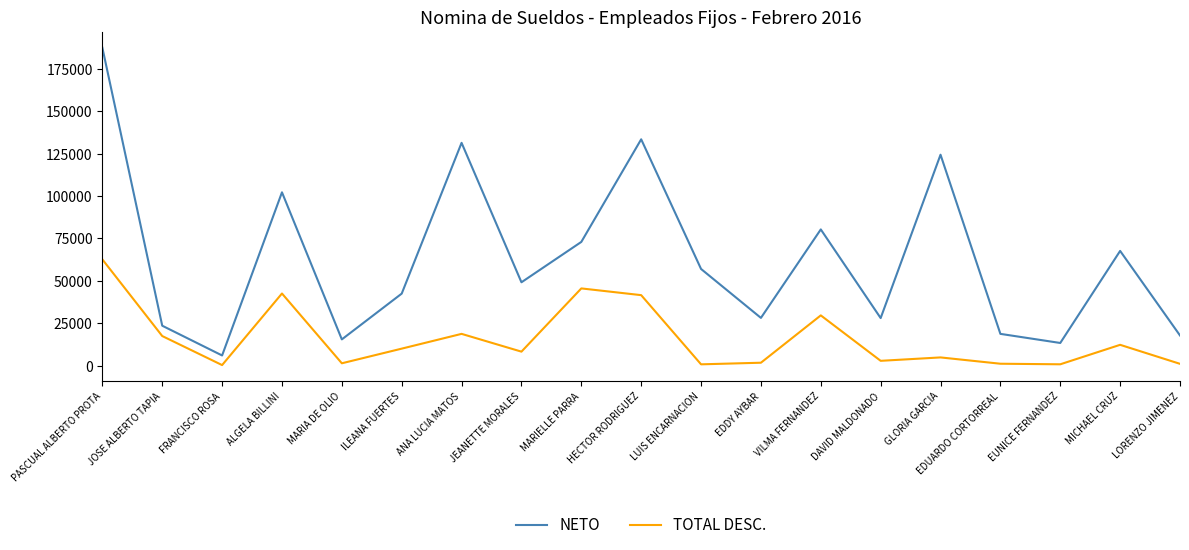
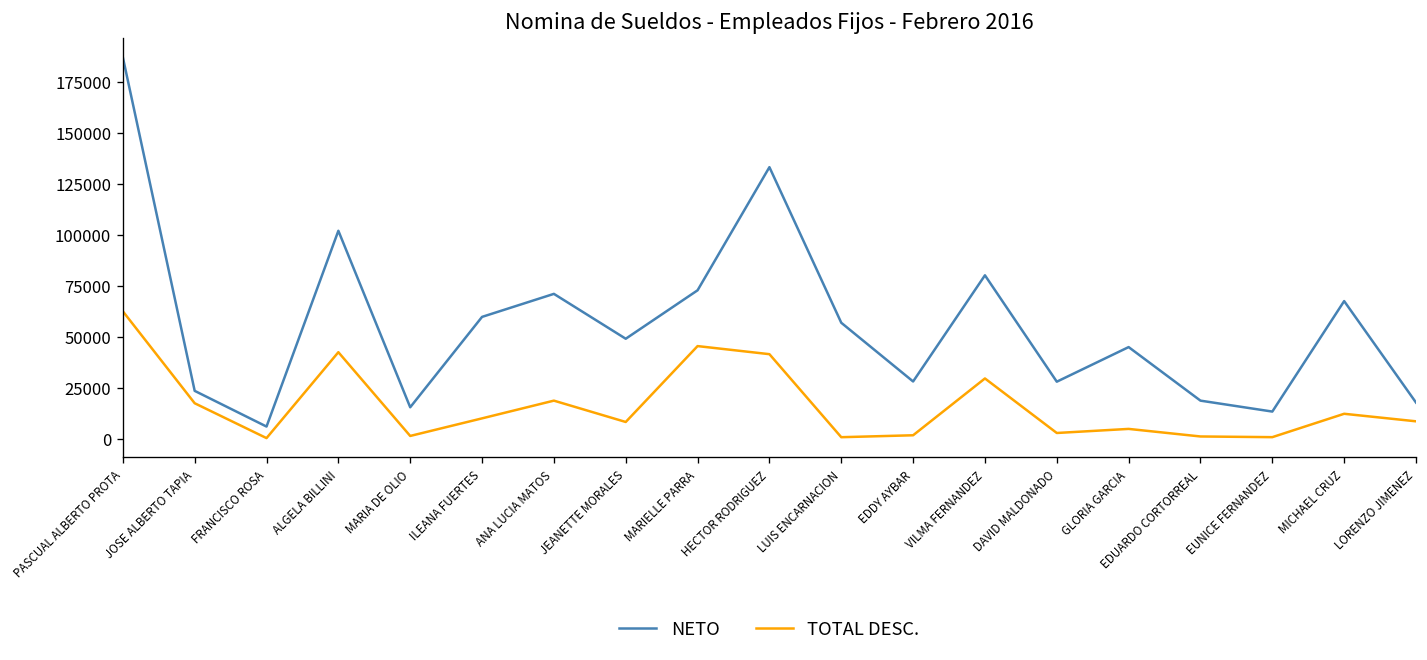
  {
    "NETO": {
      "PASCUAL ALBERTO PROTA": 187000,
      "JOSE ALBERTO TAPIA": 24000,
      "FRANCISCO ROSA": 6000,
      "ALGELA BILLINI": 102000,
      "MARIA DE OLIO": 16000,
-     "ILEANA FUERTES": 43000,
-     "ANA LUCIA MATOS": 131000,
+     "ILEANA FUERTES": 60000,
+     "ANA LUCIA MATOS": 71000,
      "JEANETTE MORALES": 49000,
      "MARIELLE PARRA": 73000,
      "HECTOR RODRIGUEZ": 133000,
      "LUIS ENCARNACION": 57000,
      "EDDY AYBAR": 28000,
      "VILMA FERNANDEZ": 80000,
      "DAVID MALDONADO": 28000,
-     "GLORIA GARCIA": 124000,
+     "GLORIA GARCIA": 45000,
      "EDUARDO CORTORREAL": 19000,
      "EUNICE FERNANDEZ": 13000,
      "MICHAEL CRUZ": 68000,
      "LORENZO JIMENEZ": 18000
    },
    "TOTAL DESC.": {
      "PASCUAL ALBERTO PROTA": 63000,
      "JOSE ALBERTO TAPIA": 18000,
      "FRANCISCO ROSA": 0,
      "ALGELA BILLINI": 43000,
      "MARIA DE OLIO": 1000,
      "ILEANA FUERTES": 10000,
      "ANA LUCIA MATOS": 19000,
      "JEANETTE MORALES": 8000,
      "MARIELLE PARRA": 46000,
      "HECTOR RODRIGUEZ": 42000,
      "LUIS ENCARNACION": 1000,
      "EDDY AYBAR": 2000,
      "VILMA FERNANDEZ": 30000,
      "DAVID MALDONADO": 3000,
      "GLORIA GARCIA": 5000,
      "EDUARDO CORTORREAL": 1000,
      "EUNICE FERNANDEZ": 1000,
      "MICHAEL CRUZ": 12000,
-     "LORENZO JIMENEZ": 1000
+     "LORENZO JIMENEZ": 9000
    }
  }
